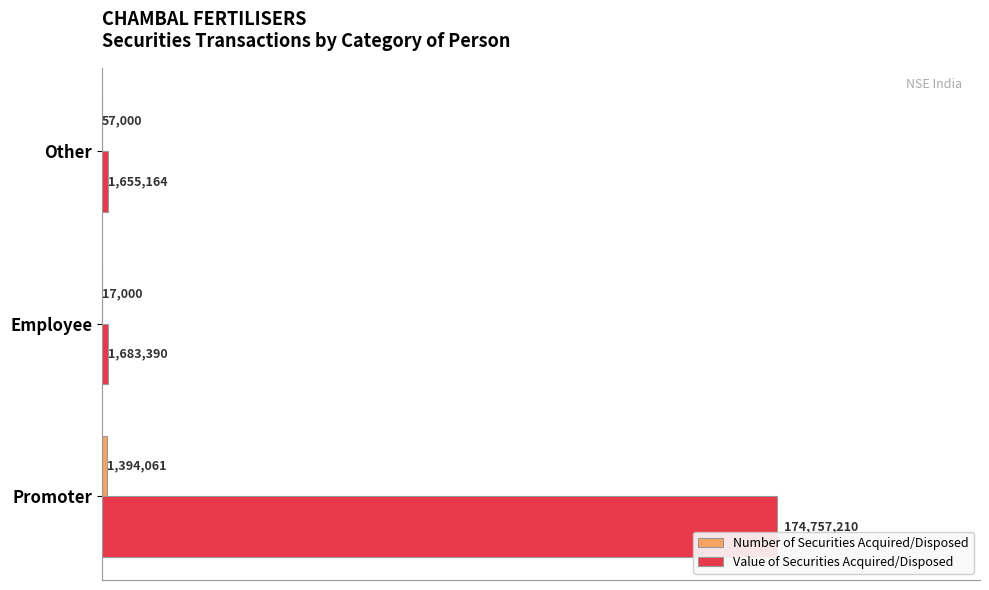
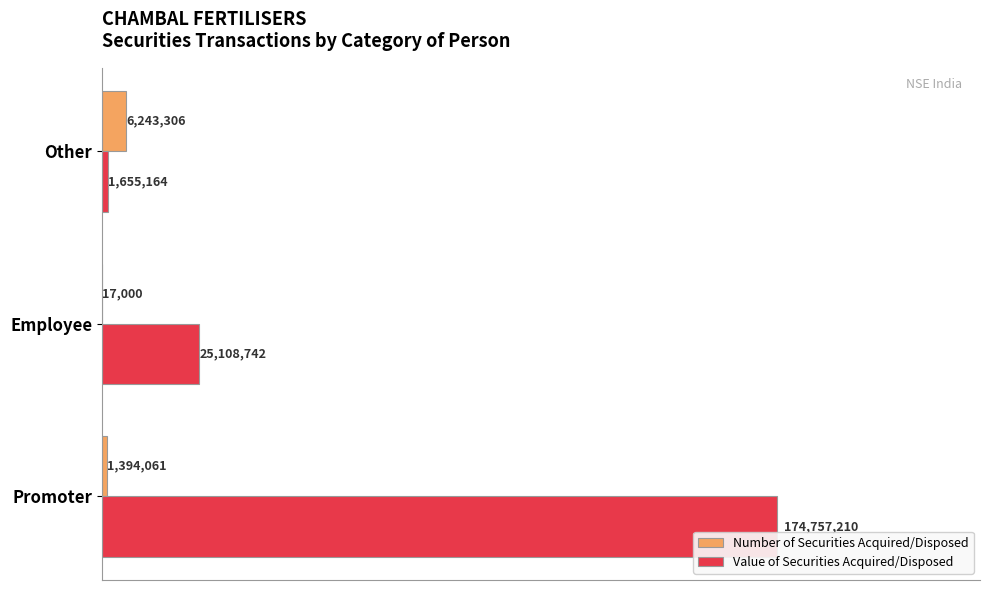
  {
    "Number of Securities Acquired/Disposed": {
-     "Other": "57,000",
+     "Other": "6,243,306",
      "Employee": "17,000",
      "Promoter": "1,394,061"
    },
    "Value of Securities Acquired/Disposed": {
      "Other": "1,655,164",
-     "Employee": "1,683,390"
+     "Employee": "25,108,742"
    }
  }
